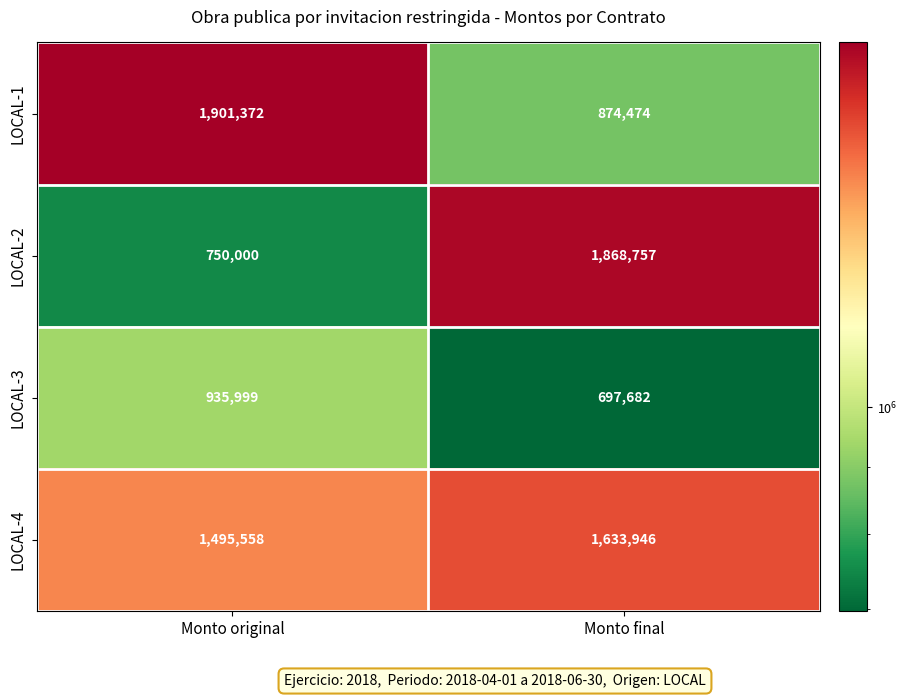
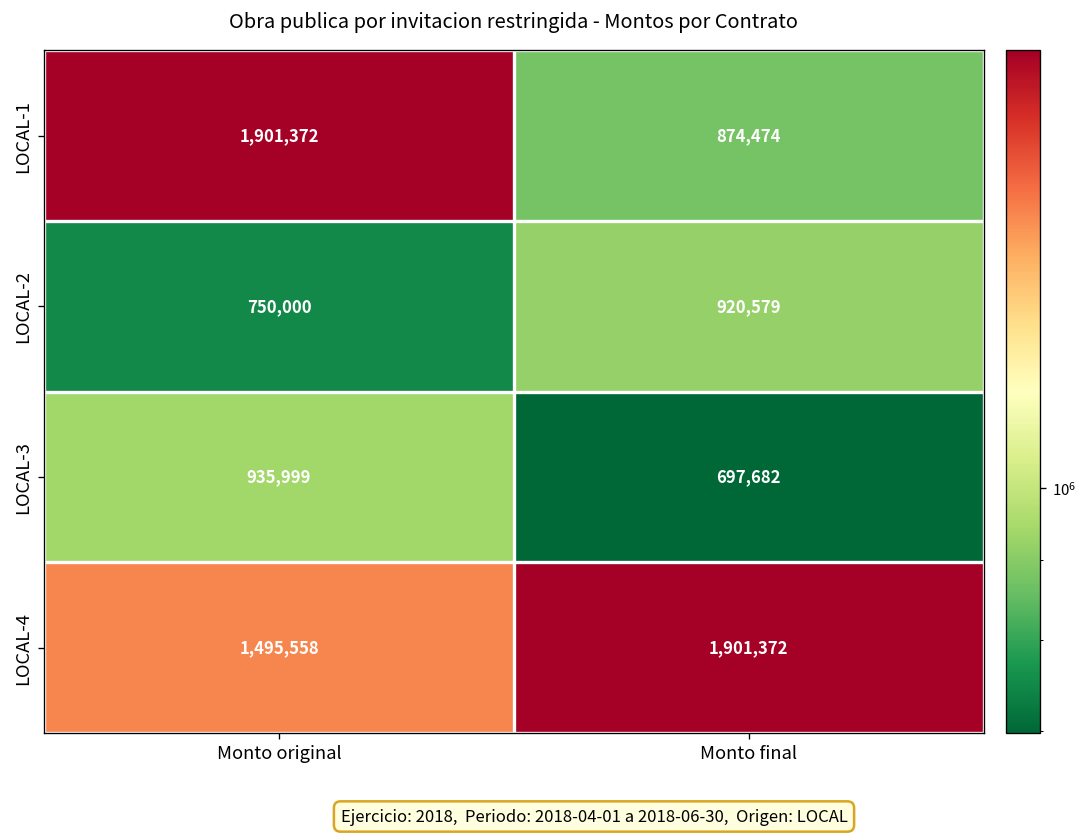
  {
    "LOCAL-1": {
      "Monto original": "1,901,372",
      "Monto final": "874,474"
    },
    "LOCAL-2": {
      "Monto original": "750,000",
-     "Monto final": "1,868,757"
+     "Monto final": "920,579"
    },
    "LOCAL-3": {
      "Monto original": "935,999",
      "Monto final": "697,682"
    },
    "LOCAL-4": {
      "Monto original": "1,495,558",
-     "Monto final": "1,633,946"
+     "Monto final": "1,901,372"
    }
  }
